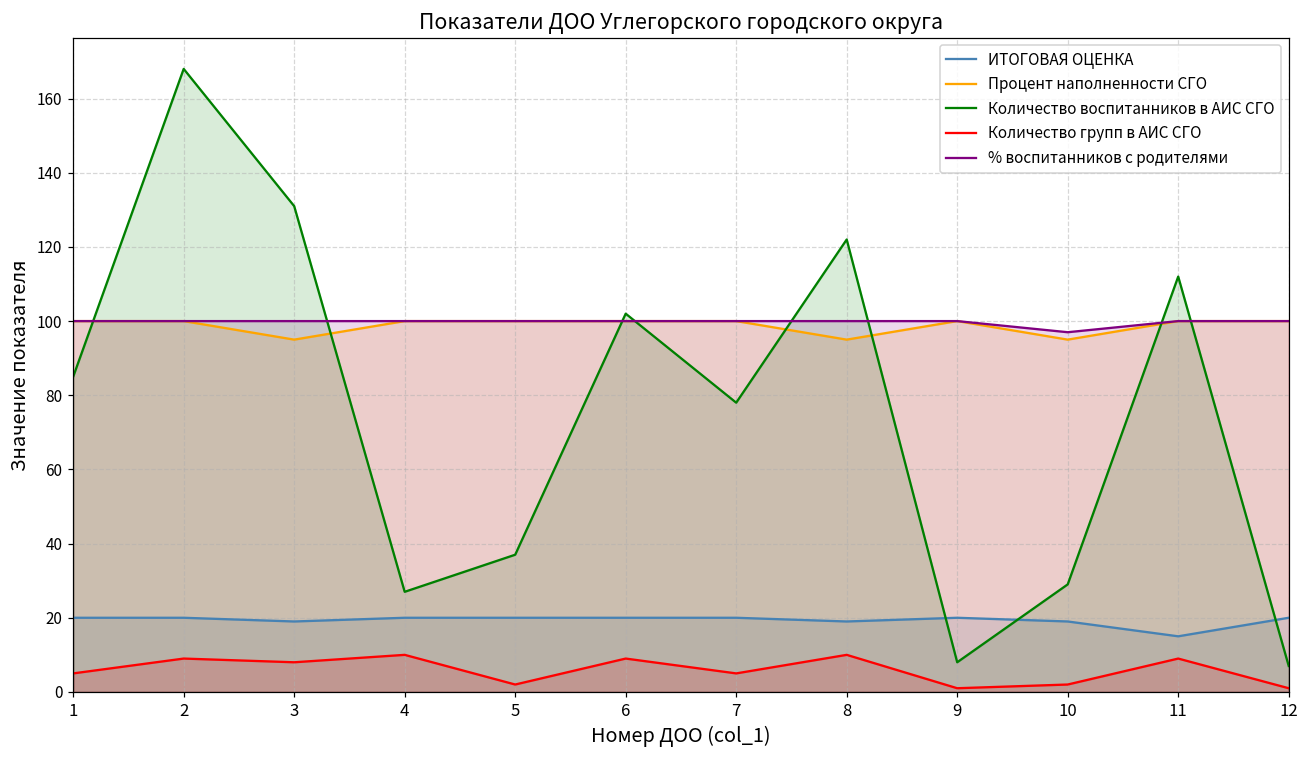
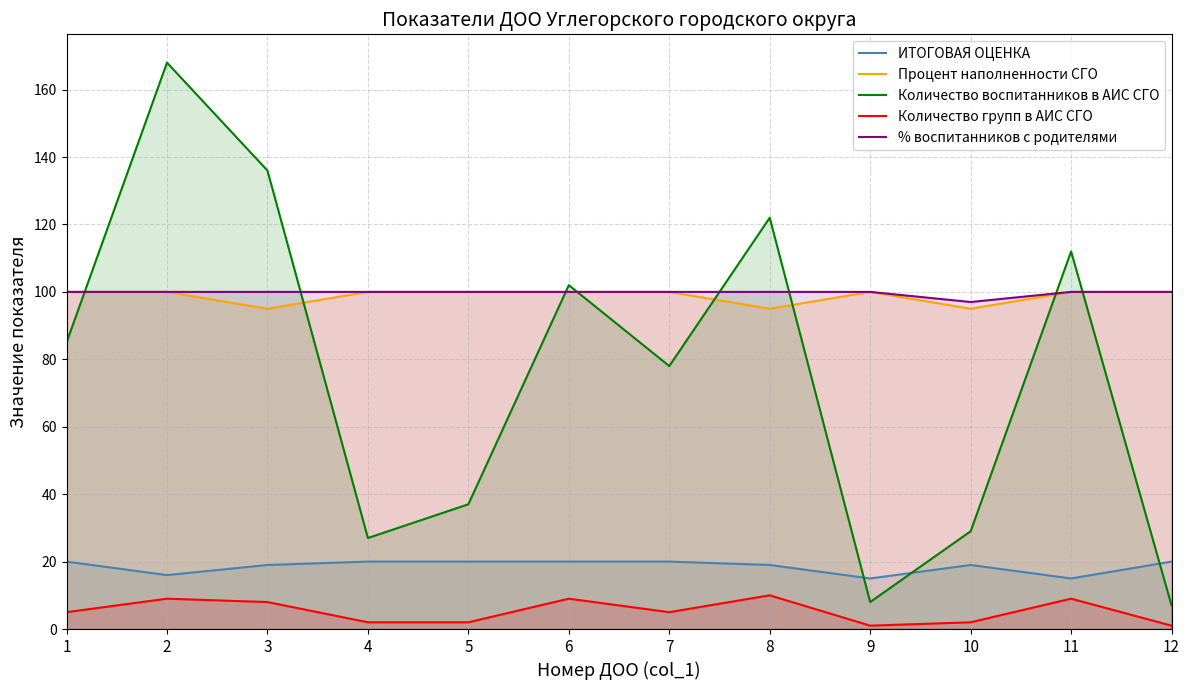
  {
    "ИТОГОВАЯ ОЦЕНКА": {
      "1": 20,
-     "2": 20,
+     "2": 16,
      "3": 19,
      "4": 20,
      "5": 20,
      "6": 20,
      "7": 20,
      "8": 19,
-     "9": 20,
+     "9": 15,
      "10": 19,
      "11": 15,
      "12": 20
    },
    "Процент наполненности СГО": {
      "3": 95,
      "8": 95,
      "10": 95
    },
    "Количество воспитанников в АИС СГО": {
      "1": 85,
      "2": 168,
-     "3": 131,
+     "3": 136,
      "4": 27,
      "5": 37,
      "6": 102,
      "7": 78,
      "8": 122,
      "9": 8,
      "10": 29,
      "11": 112,
      "12": 7
    },
    "Количество групп в АИС СГО": {
      "1": 5,
      "2": 9,
      "3": 8,
-     "4": 10,
+     "4": 2,
      "5": 2,
      "6": 9,
      "7": 5,
      "8": 10,
      "9": 1,
      "10": 2,
      "11": 9,
      "12": 1
    },
    "% воспитанников с родителями": {
      "3": 100,
      "8": 100,
      "10": 97
    }
  }
